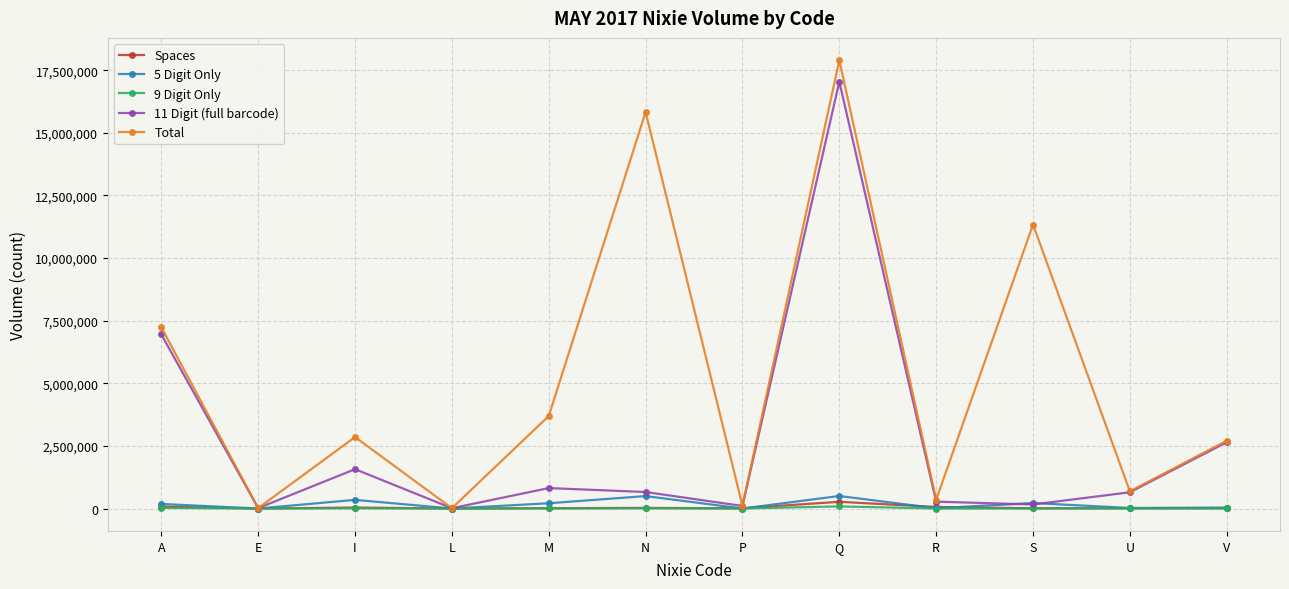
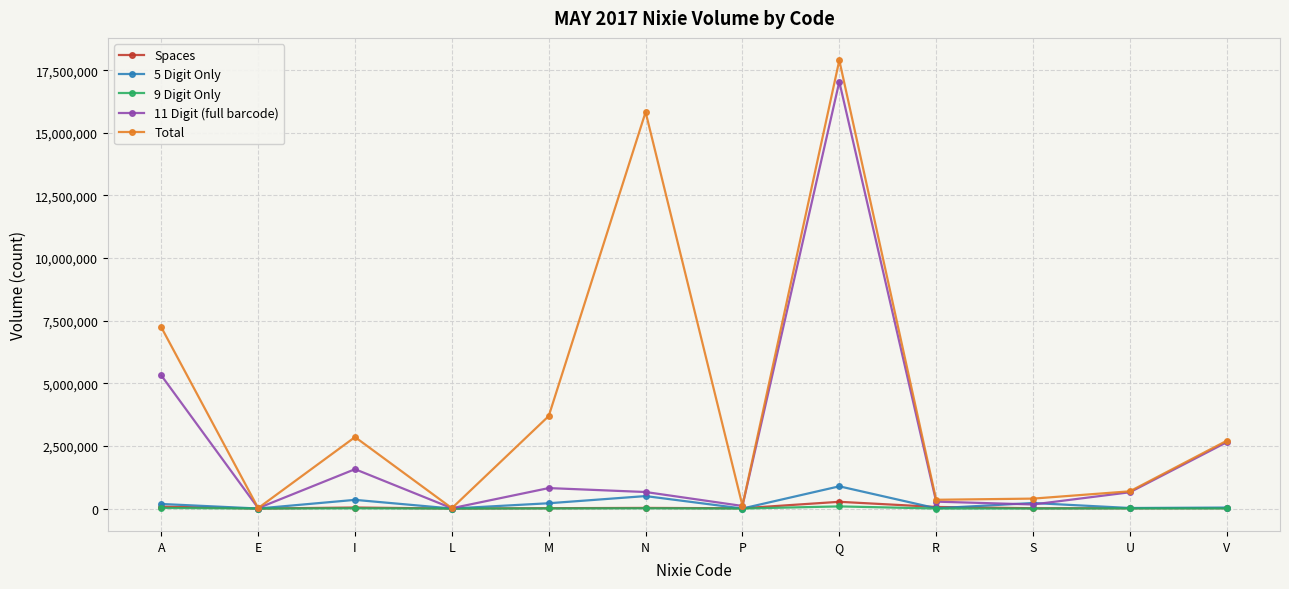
  {
    "Spaces": {
      "Q": "300,000"
    },
    "5 Digit Only": {
      "A": "200,000",
      "I": "300,000",
      "M": "200,000",
      "N": "500,000",
-     "Q": "500,000"
+     "Q": "900,000"
    },
    "9 Digit Only": {
      "Q": "100,000"
    },
    "11 Digit (full barcode)": {
-     "A": "7,000,000",
+     "A": "5,300,000",
      "I": "1,600,000",
      "M": "800,000",
      "N": "700,000",
      "Q": "17,000,000"
    },
    "Total": {
      "A": "7,200,000",
      "I": "2,900,000",
      "M": "3,700,000",
      "N": "15,800,000",
      "Q": "17,900,000",
-     "S": "11,300,000"
+     "S": "400,000"
    }
  }
